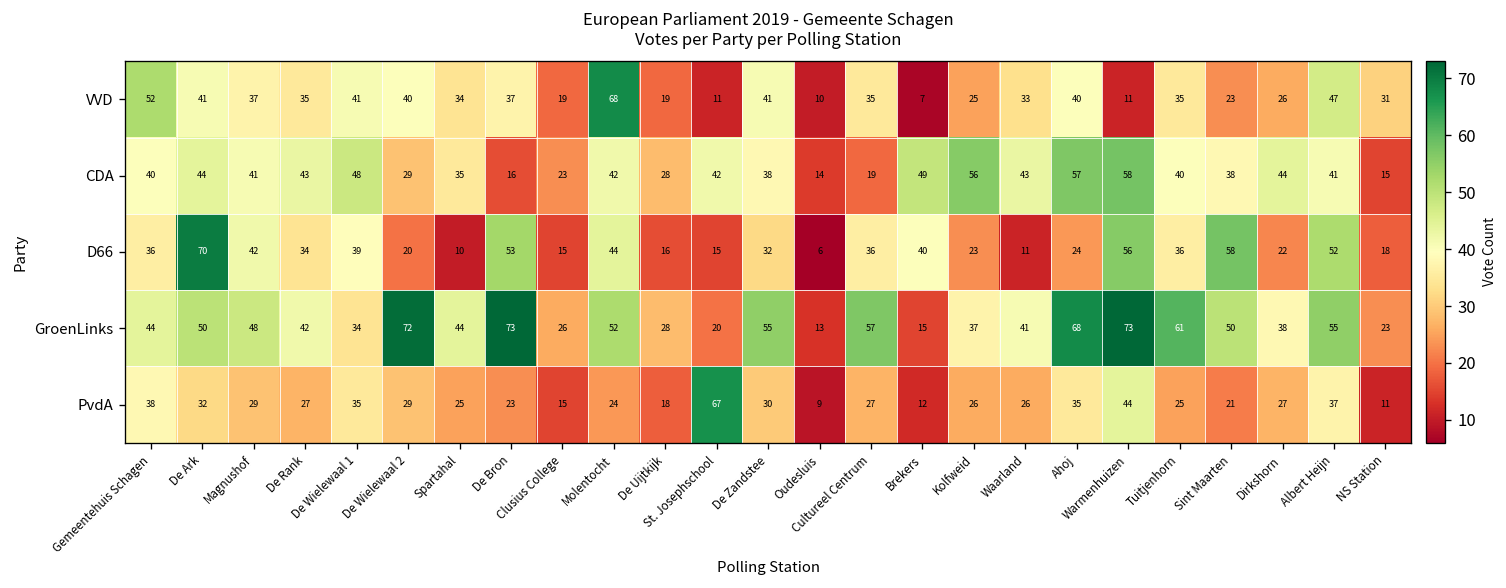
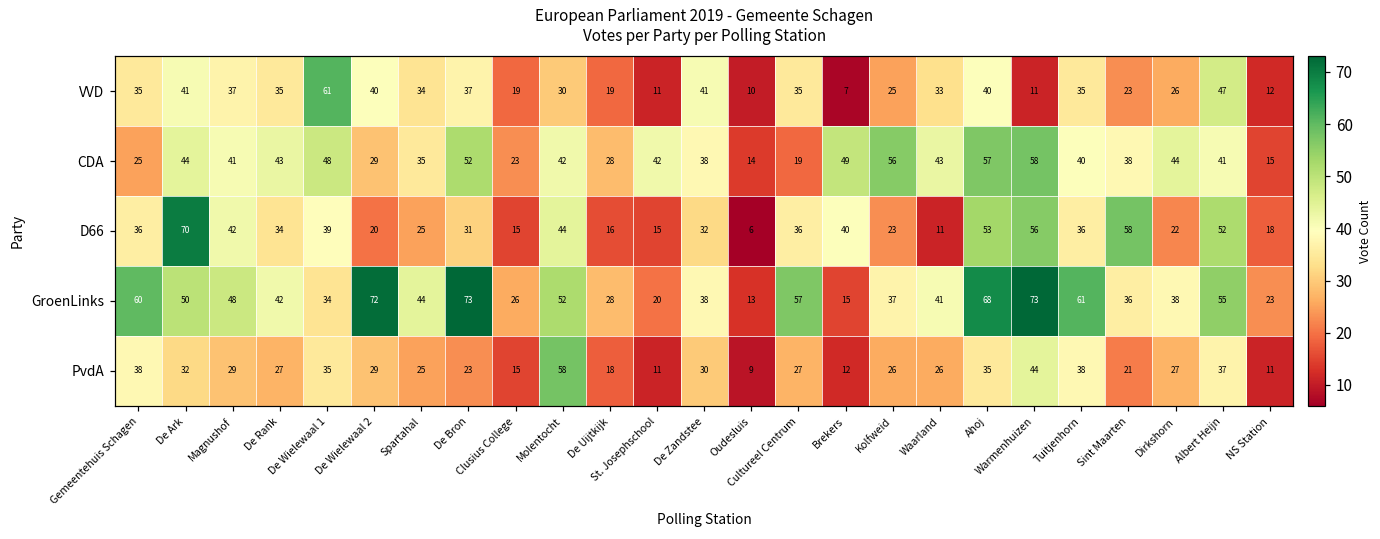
  {
    "VVD": {
-     "Gemeentehuis Schagen": 52,
+     "Gemeentehuis Schagen": 35,
      "De Ark": 41,
      "Magnushof": 37,
      "De Rank": 35,
-     "De Wielewaal 1": 41,
+     "De Wielewaal 1": 61,
      "De Wielewaal 2": 40,
      "Spartahal": 34,
      "De Bron": 37,
      "Clusius College": 19,
-     "Molentocht": 68,
+     "Molentocht": 30,
      "De Uijtkijk": 19,
      "St. Josephschool": 11,
      "De Zandstee": 41,
      "Oudesluis": 10,
      "Cultureel Centrum": 35,
      "Brekers": 7,
      "Kolfweid": 25,
      "Waarland": 33,
      "Ahoj": 40,
      "Warmenhuizen": 11,
      "Tuitjenhorn": 35,
      "Sint Maarten": 23,
      "Dirkshorn": 26,
      "Albert Heijn": 47,
-     "NS Station": 31
+     "NS Station": 12
    },
    "CDA": {
-     "Gemeentehuis Schagen": 40,
+     "Gemeentehuis Schagen": 25,
      "De Ark": 44,
      "Magnushof": 41,
      "De Rank": 43,
      "De Wielewaal 1": 48,
      "De Wielewaal 2": 29,
      "Spartahal": 35,
-     "De Bron": 16,
+     "De Bron": 52,
      "Clusius College": 23,
      "Molentocht": 42,
      "De Uijtkijk": 28,
      "St. Josephschool": 42,
      "De Zandstee": 38,
      "Oudesluis": 14,
      "Cultureel Centrum": 19,
      "Brekers": 49,
      "Kolfweid": 56,
      "Waarland": 43,
      "Ahoj": 57,
      "Warmenhuizen": 58,
      "Tuitjenhorn": 40,
      "Sint Maarten": 38,
      "Dirkshorn": 44,
      "Albert Heijn": 41,
      "NS Station": 15
    },
    "D66": {
      "Gemeentehuis Schagen": 36,
      "De Ark": 70,
      "Magnushof": 42,
      "De Rank": 34,
      "De Wielewaal 1": 39,
      "De Wielewaal 2": 20,
-     "Spartahal": 10,
-     "De Bron": 53,
+     "Spartahal": 25,
+     "De Bron": 31,
      "Clusius College": 15,
      "Molentocht": 44,
      "De Uijtkijk": 16,
      "St. Josephschool": 15,
      "De Zandstee": 32,
      "Oudesluis": 6,
      "Cultureel Centrum": 36,
      "Brekers": 40,
      "Kolfweid": 23,
      "Waarland": 11,
-     "Ahoj": 24,
+     "Ahoj": 53,
      "Warmenhuizen": 56,
      "Tuitjenhorn": 36,
      "Sint Maarten": 58,
      "Dirkshorn": 22,
      "Albert Heijn": 52,
      "NS Station": 18
    },
    "GroenLinks": {
-     "Gemeentehuis Schagen": 44,
+     "Gemeentehuis Schagen": 60,
      "De Ark": 50,
      "Magnushof": 48,
      "De Rank": 42,
      "De Wielewaal 1": 34,
      "De Wielewaal 2": 72,
      "Spartahal": 44,
      "De Bron": 73,
      "Clusius College": 26,
      "Molentocht": 52,
      "De Uijtkijk": 28,
      "St. Josephschool": 20,
-     "De Zandstee": 55,
+     "De Zandstee": 38,
      "Oudesluis": 13,
      "Cultureel Centrum": 57,
      "Brekers": 15,
      "Kolfweid": 37,
      "Waarland": 41,
      "Ahoj": 68,
      "Warmenhuizen": 73,
      "Tuitjenhorn": 61,
-     "Sint Maarten": 50,
+     "Sint Maarten": 36,
      "Dirkshorn": 38,
      "Albert Heijn": 55,
      "NS Station": 23
    },
    "PvdA": {
      "Gemeentehuis Schagen": 38,
      "De Ark": 32,
      "Magnushof": 29,
      "De Rank": 27,
      "De Wielewaal 1": 35,
      "De Wielewaal 2": 29,
      "Spartahal": 25,
      "De Bron": 23,
      "Clusius College": 15,
-     "Molentocht": 24,
+     "Molentocht": 58,
      "De Uijtkijk": 18,
-     "St. Josephschool": 67,
+     "St. Josephschool": 11,
      "De Zandstee": 30,
      "Oudesluis": 9,
      "Cultureel Centrum": 27,
      "Brekers": 12,
      "Kolfweid": 26,
      "Waarland": 26,
      "Ahoj": 35,
      "Warmenhuizen": 44,
-     "Tuitjenhorn": 25,
+     "Tuitjenhorn": 38,
      "Sint Maarten": 21,
      "Dirkshorn": 27,
      "Albert Heijn": 37,
      "NS Station": 11
    }
  }
